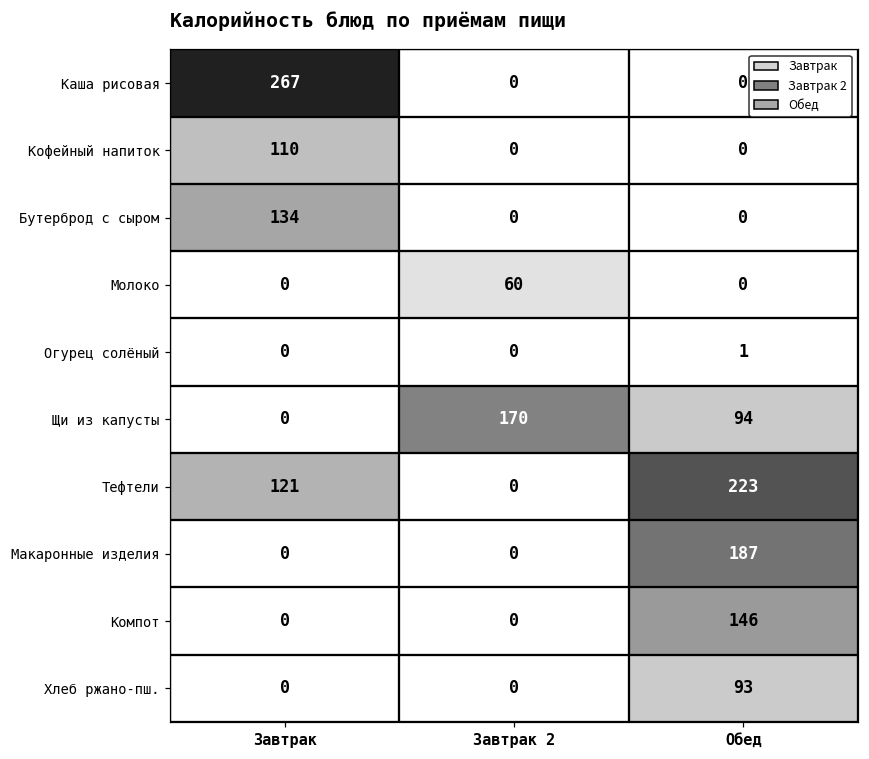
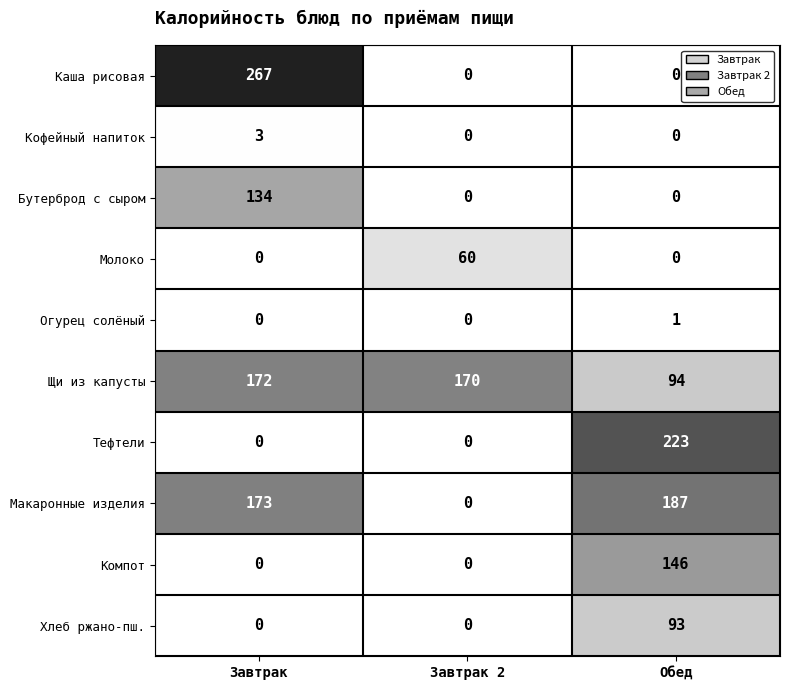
  {
    "Каша рисовая": {
      "Завтрак": 267,
      "Завтрак 2": 0,
      "Обед": 0
    },
    "Кофейный напиток": {
-     "Завтрак": 110,
+     "Завтрак": 3,
      "Завтрак 2": 0,
      "Обед": 0
    },
    "Бутерброд с сыром": {
      "Завтрак": 134,
      "Завтрак 2": 0,
      "Обед": 0
    },
    "Молоко": {
      "Завтрак": 0,
      "Завтрак 2": 60,
      "Обед": 0
    },
    "Огурец солёный": {
      "Завтрак": 0,
      "Завтрак 2": 0,
      "Обед": 1
    },
    "Щи из капусты": {
-     "Завтрак": 0,
+     "Завтрак": 172,
      "Завтрак 2": 170,
      "Обед": 94
    },
    "Тефтели": {
-     "Завтрак": 121,
+     "Завтрак": 0,
      "Завтрак 2": 0,
      "Обед": 223
    },
    "Макаронные изделия": {
-     "Завтрак": 0,
+     "Завтрак": 173,
      "Завтрак 2": 0,
      "Обед": 187
    },
    "Компот": {
      "Завтрак": 0,
      "Завтрак 2": 0,
      "Обед": 146
    },
    "Хлеб ржано-пш.": {
      "Завтрак": 0,
      "Завтрак 2": 0,
      "Обед": 93
    }
  }
